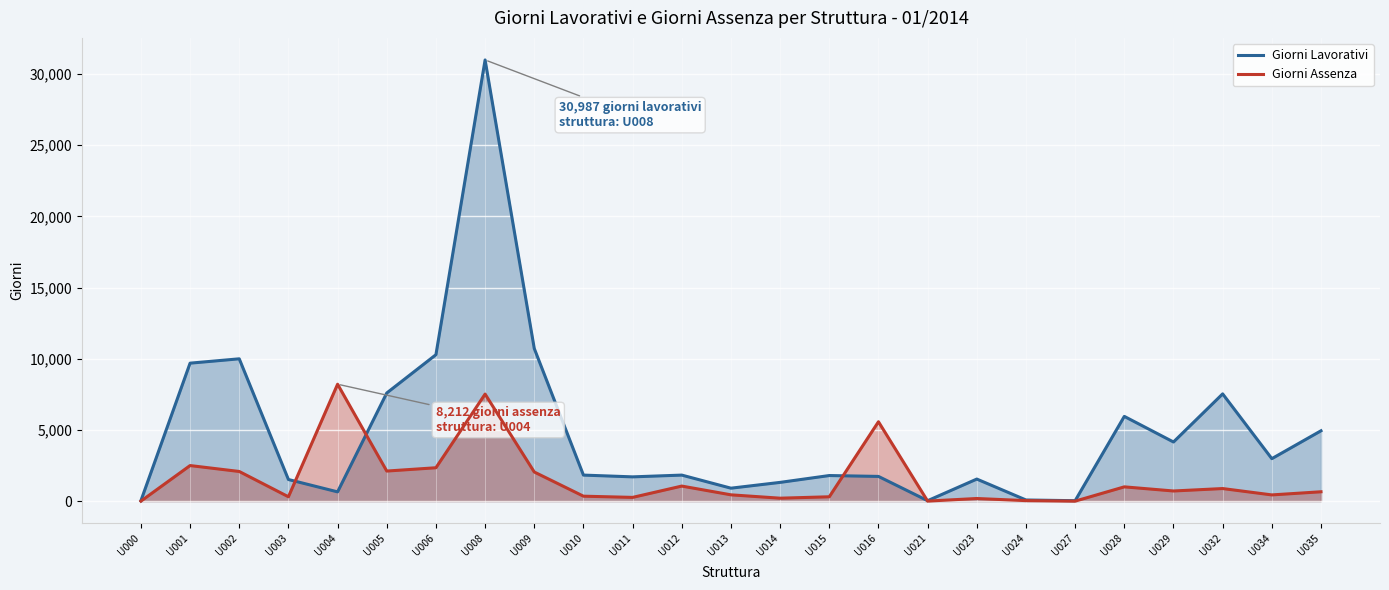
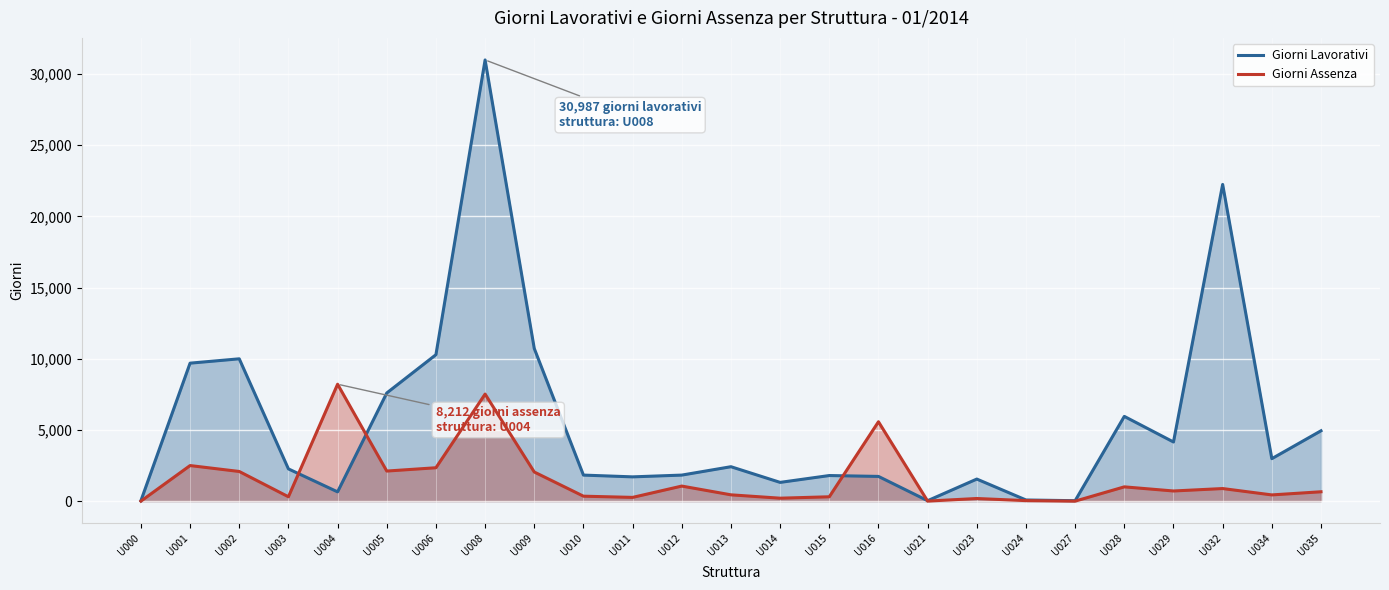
  {
    "Giorni Lavorativi": {
      "U001": "9,700",
      "U002": "10,000",
-     "U003": "1,500",
+     "U003": "2,300",
      "U004": "700",
      "U006": "10,300",
      "U009": "10,700",
      "U010": "1,800",
      "U011": "1,700",
      "U012": "1,800",
-     "U013": "900",
+     "U013": "2,400",
      "U014": "1,300",
      "U015": "1,800",
      "U016": "1,700",
      "U023": "1,600",
      "U028": "6,000",
      "U029": "4,200",
-     "U032": "7,500",
+     "U032": "22,200",
      "U034": "3,000",
      "U035": "4,900"
    },
    "Giorni Assenza": {
      "U001": "2,500",
      "U002": "2,100",
      "U003": "300",
      "U004": "8,200",
      "U005": "2,100",
      "U006": "2,300",
      "U009": "2,000",
      "U010": "300",
      "U011": "300",
      "U012": "1,100",
      "U013": "400",
      "U014": "200",
      "U015": "300",
      "U016": "5,600",
      "U023": "200",
      "U028": "1,000",
      "U029": "700",
      "U032": "900",
      "U034": "400",
      "U035": "700"
    }
  }
